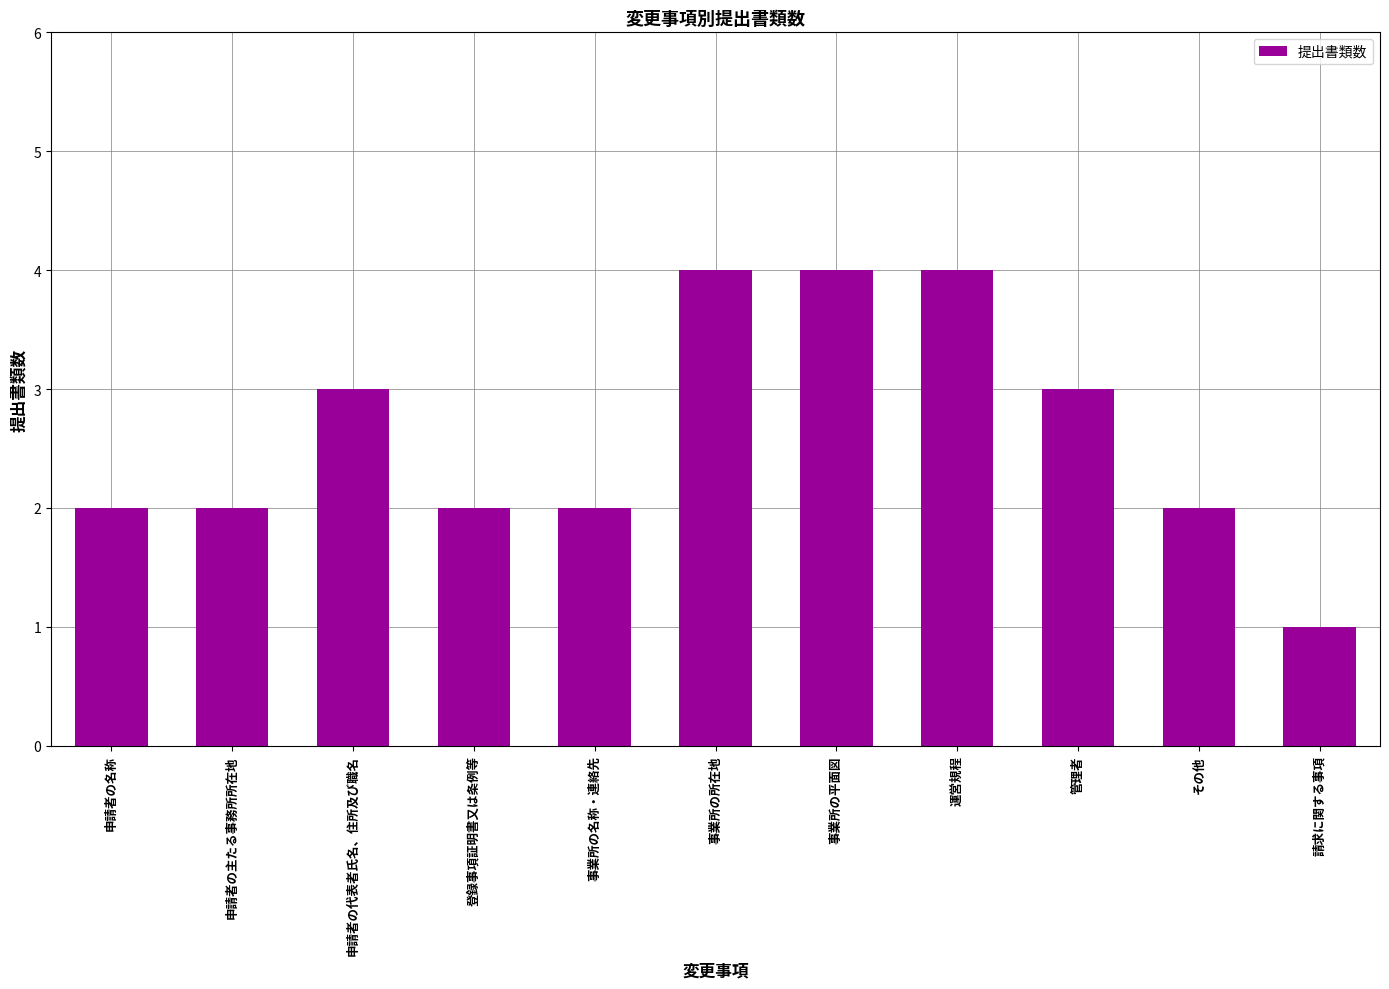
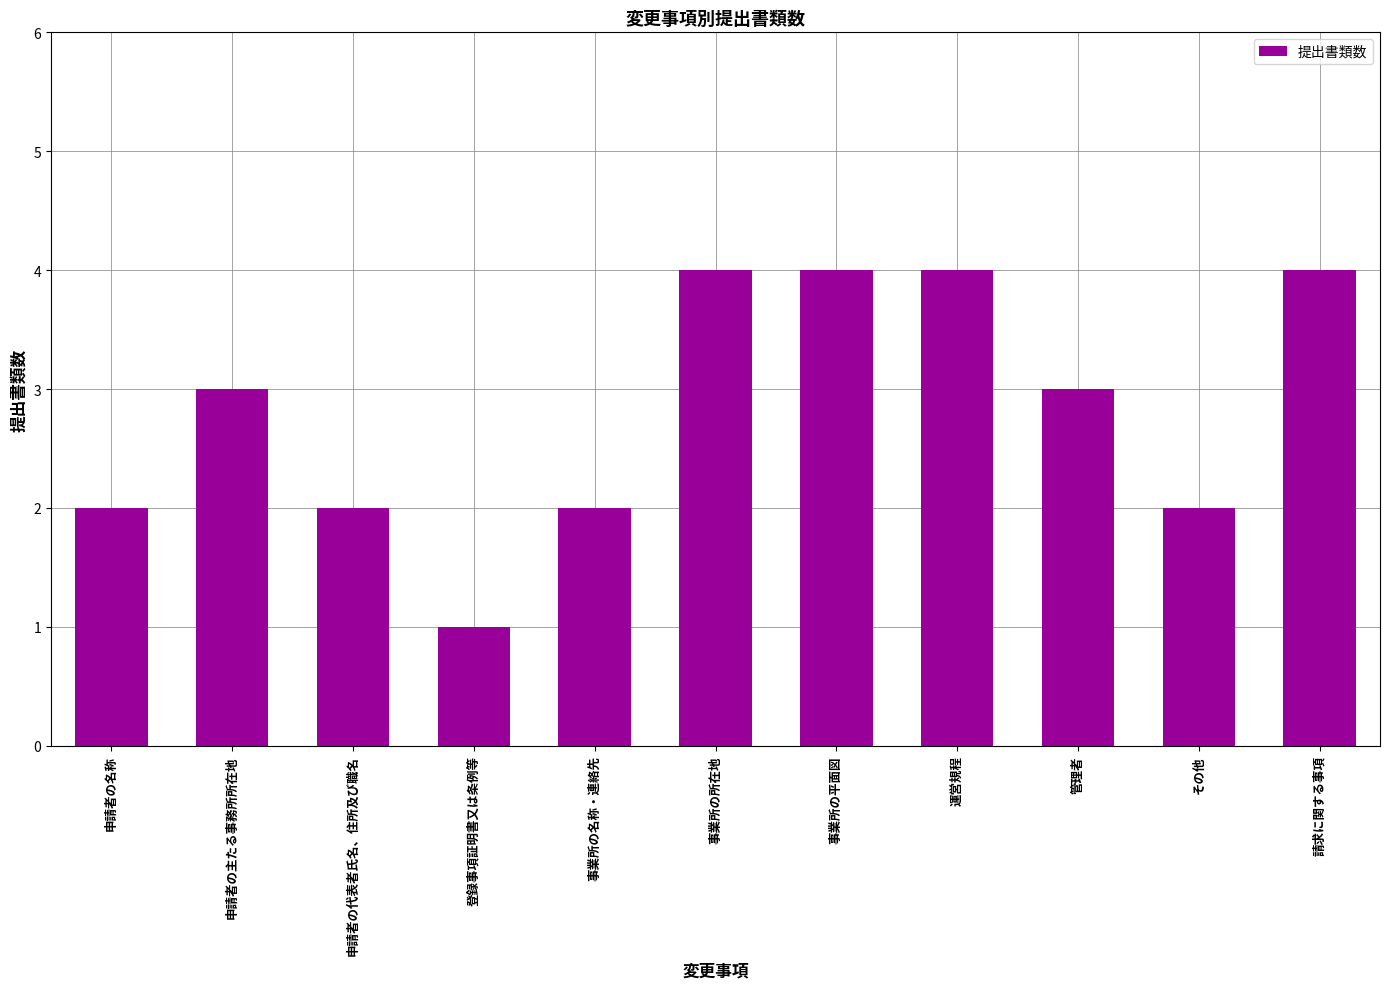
  {
    "申請者の名称": 2,
-   "申請者の主たる事務所所在地": 2,
-   "申請者の代表者氏名、住所及び職名": 3,
-   "登録事項証明書又は条例等": 2,
+   "申請者の主たる事務所所在地": 3,
+   "申請者の代表者氏名、住所及び職名": 2,
+   "登録事項証明書又は条例等": 1,
    "事業所の名称・連絡先": 2,
    "事業所の所在地": 4,
    "事業所の平面図": 4,
    "運営規程": 4,
    "管理者": 3,
    "その他": 2,
-   "請求に関する事項": 1
+   "請求に関する事項": 4
  }
